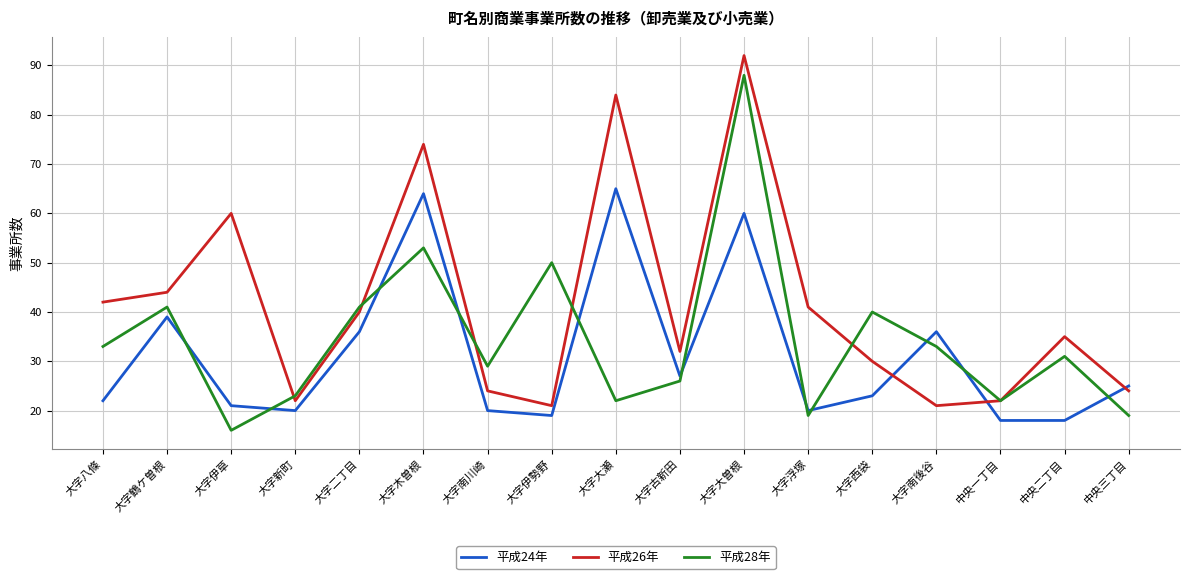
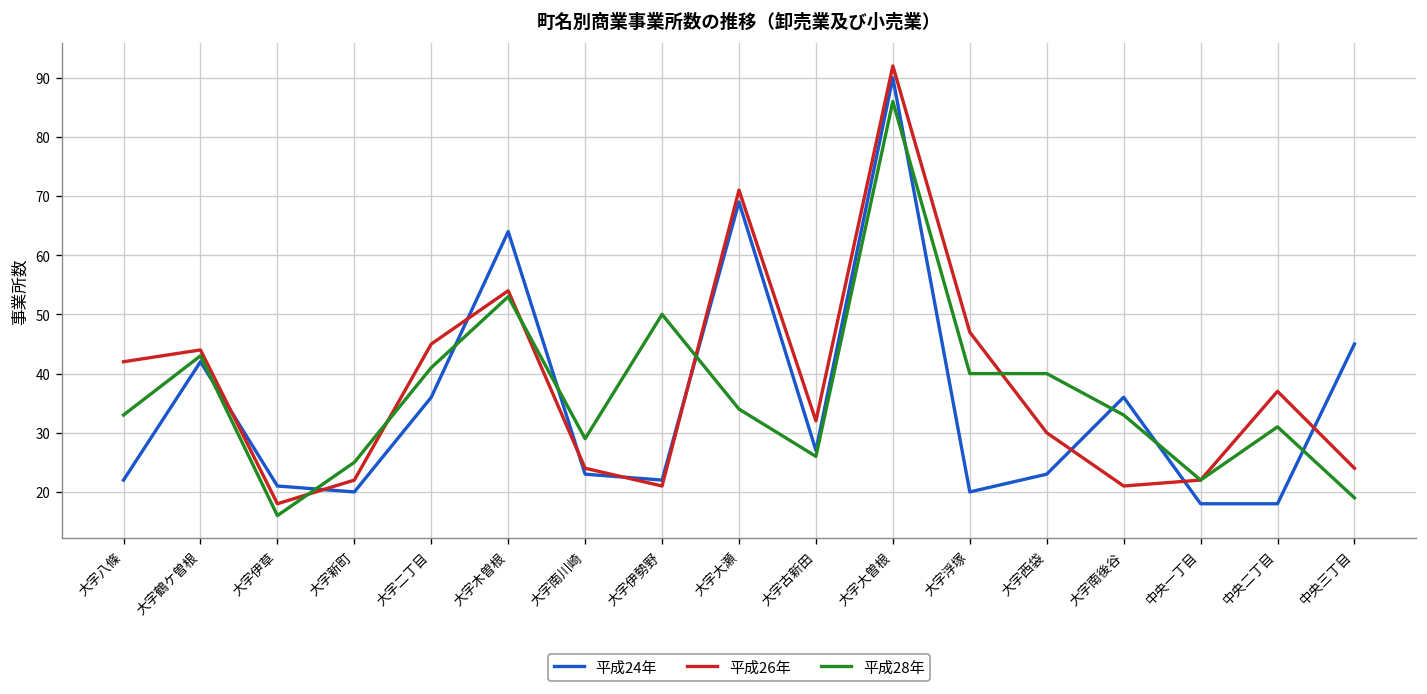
  {
    "平成24年": {
      "大字八條": 22,
-     "大字鶴ケ曽根": 39,
+     "大字鶴ケ曽根": 42,
      "大字伊草": 21,
      "大字新町": 20,
      "大字二丁目": 36,
      "大字木曽根": 64,
-     "大字南川崎": 20,
-     "大字伊勢野": 19,
-     "大字大瀬": 65,
+     "大字南川崎": 23,
+     "大字伊勢野": 22,
+     "大字大瀬": 69,
      "大字古新田": 27,
-     "大字大曽根": 60,
+     "大字大曽根": 90,
      "大字浮塚": 20,
      "大字西袋": 23,
      "大字南後谷": 36,
      "中央一丁目": 18,
      "中央二丁目": 18,
-     "中央三丁目": 25
+     "中央三丁目": 45
    },
    "平成26年": {
      "大字八條": 42,
      "大字鶴ケ曽根": 44,
-     "大字伊草": 60,
+     "大字伊草": 18,
      "大字新町": 22,
-     "大字二丁目": 40,
-     "大字木曽根": 74,
+     "大字二丁目": 45,
+     "大字木曽根": 54,
      "大字南川崎": 24,
      "大字伊勢野": 21,
-     "大字大瀬": 84,
+     "大字大瀬": 71,
      "大字古新田": 32,
      "大字大曽根": 92,
-     "大字浮塚": 41,
+     "大字浮塚": 47,
      "大字西袋": 30,
      "大字南後谷": 21,
-     "中央二丁目": 35,
+     "中央二丁目": 37,
      "中央三丁目": 24
    },
    "平成28年": {
      "大字八條": 33,
-     "大字鶴ケ曽根": 41,
+     "大字鶴ケ曽根": 43,
      "大字伊草": 16,
-     "大字新町": 23,
+     "大字新町": 25,
      "大字二丁目": 41,
      "大字木曽根": 53,
      "大字南川崎": 29,
      "大字伊勢野": 50,
-     "大字大瀬": 22,
+     "大字大瀬": 34,
      "大字古新田": 26,
-     "大字大曽根": 88,
-     "大字浮塚": 19,
+     "大字大曽根": 86,
+     "大字浮塚": 40,
      "大字西袋": 40,
      "大字南後谷": 33,
      "中央二丁目": 31,
      "中央三丁目": 19
    }
  }
